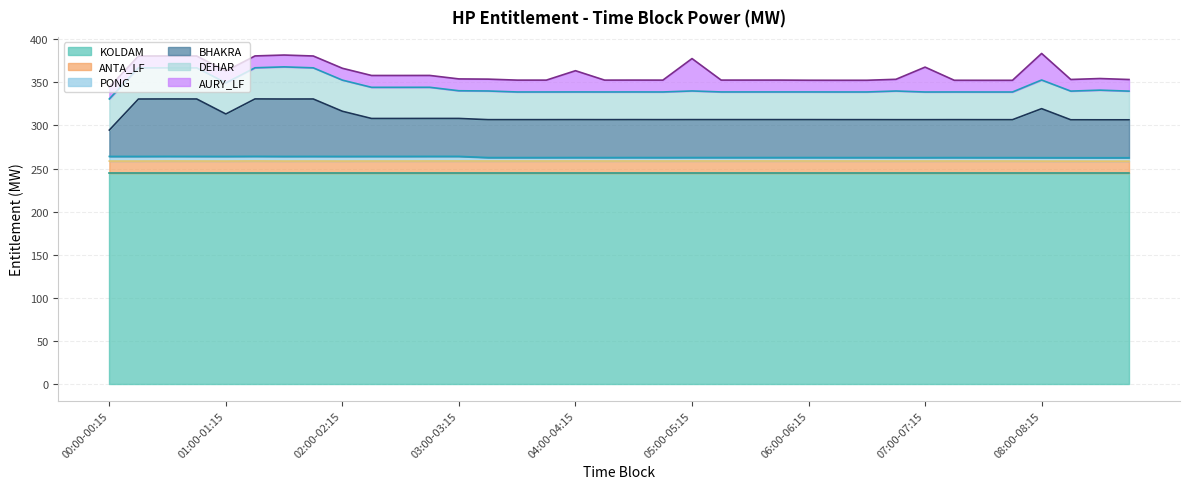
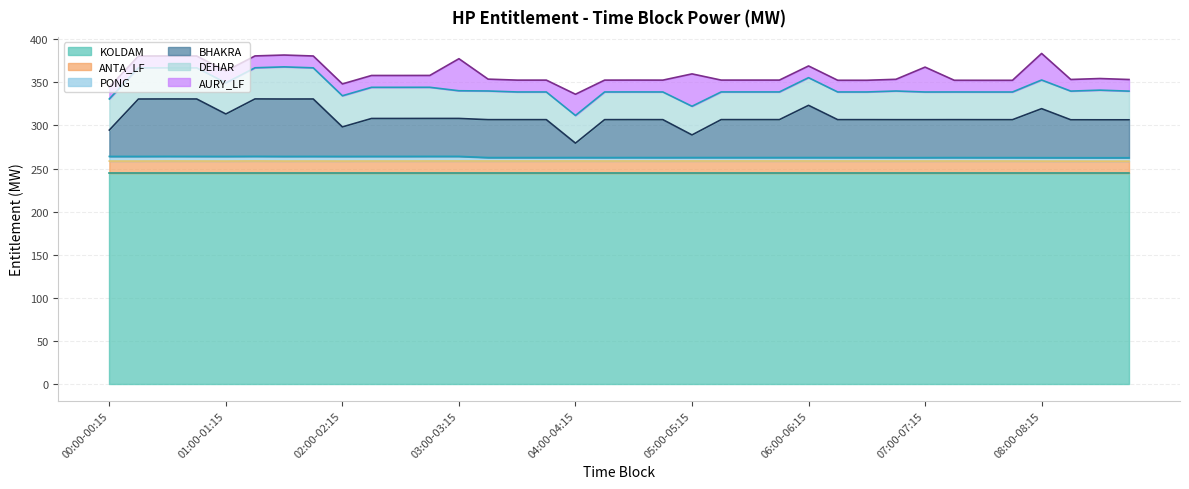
  {
    "KOLDAM": {
      "00:00-00:15": 240,
      "01:00-01:15": 240,
      "02:00-02:15": 240,
      "03:00-03:15": 240,
      "04:00-04:15": 240,
      "05:00-05:15": 240,
      "06:00-06:15": 240,
      "07:00-07:15": 240,
      "08:00-08:15": 240
    },
    "ANTA_LF": {
      "00:00-00:15": 10,
      "01:00-01:15": 10,
      "02:00-02:15": 10,
      "03:00-03:15": 10,
      "04:00-04:15": 10,
      "05:00-05:15": 10,
      "06:00-06:15": 10,
      "07:00-07:15": 10,
      "08:00-08:15": 10
    },
    "BHAKRA": {
      "00:00-00:15": 30,
      "01:00-01:15": 50,
-     "02:00-02:15": 50,
+     "02:00-02:15": 30,
      "03:00-03:15": 40,
-     "04:00-04:15": 40,
-     "05:00-05:15": 40,
-     "06:00-06:15": 40,
+     "04:00-04:15": 20,
+     "05:00-05:15": 30,
+     "06:00-06:15": 60,
      "07:00-07:15": 40,
      "08:00-08:15": 60
    },
    "AURY_LF": {
      "02:00-02:15": 10,
-     "03:00-03:15": 10,
+     "03:00-03:15": 40,
      "04:00-04:15": 20,
      "05:00-05:15": 40,
      "06:00-06:15": 10,
      "07:00-07:15": 30,
      "08:00-08:15": 30
    }
  }
